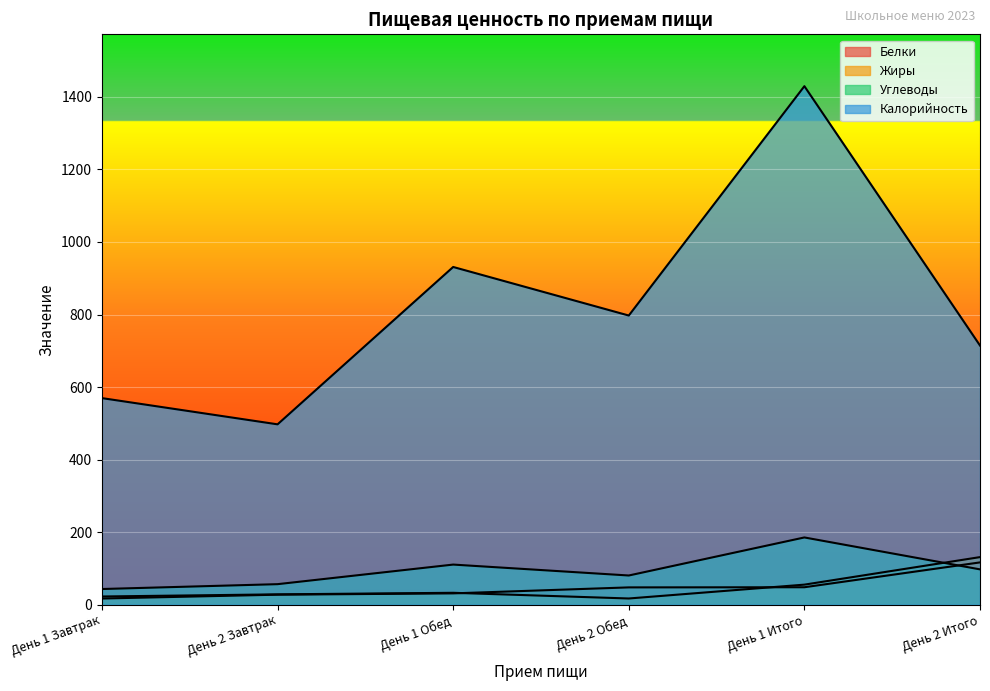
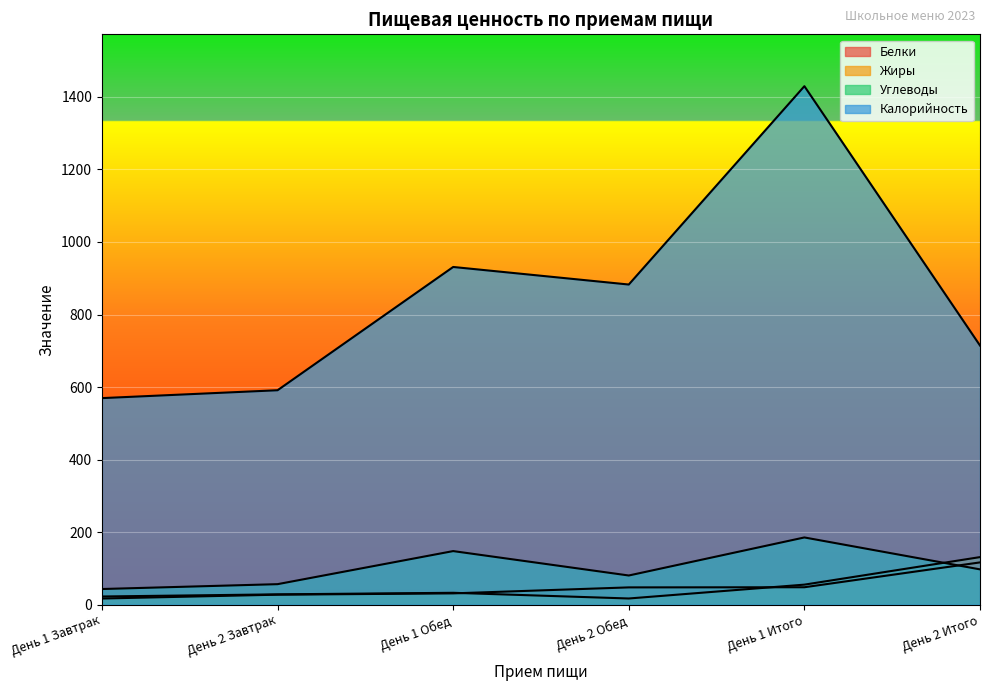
  {
    "Белки": {
      "День 2 Обед": 50,
      "День 1 Итого": 50,
      "День 2 Итого": 120
    },
    "Жиры": {
      "День 2 Обед": 20,
      "День 1 Итого": 60,
      "День 2 Итого": 130
    },
    "Углеводы": {
      "День 1 Завтрак": 40,
      "День 2 Завтрак": 60,
-     "День 1 Обед": 110,
+     "День 1 Обед": 150,
      "День 2 Обед": 80,
      "День 1 Итого": 190,
      "День 2 Итого": 100
    },
    "Калорийность": {
      "День 1 Завтрак": 570,
-     "День 2 Завтрак": 500,
+     "День 2 Завтрак": 590,
      "День 1 Обед": 930,
-     "День 2 Обед": 800,
+     "День 2 Обед": 880,
      "День 1 Итого": 1430,
      "День 2 Итого": 710
    }
  }
